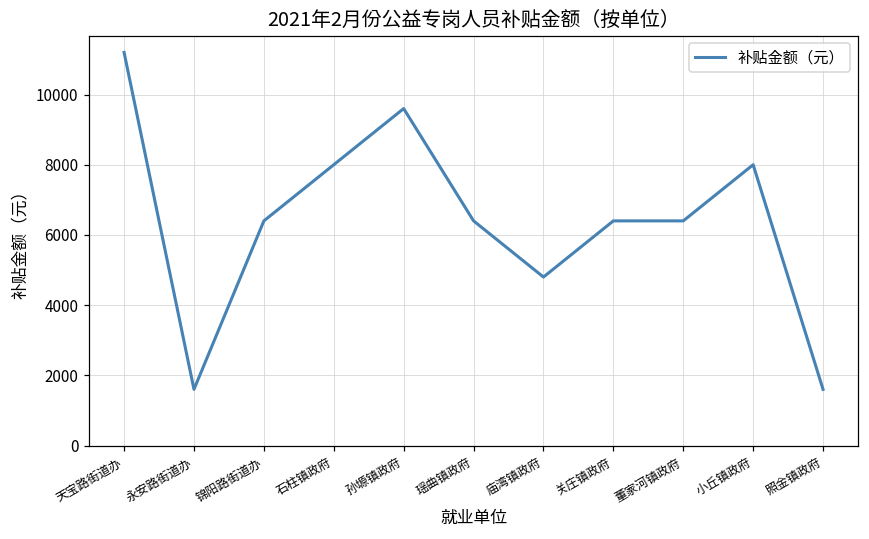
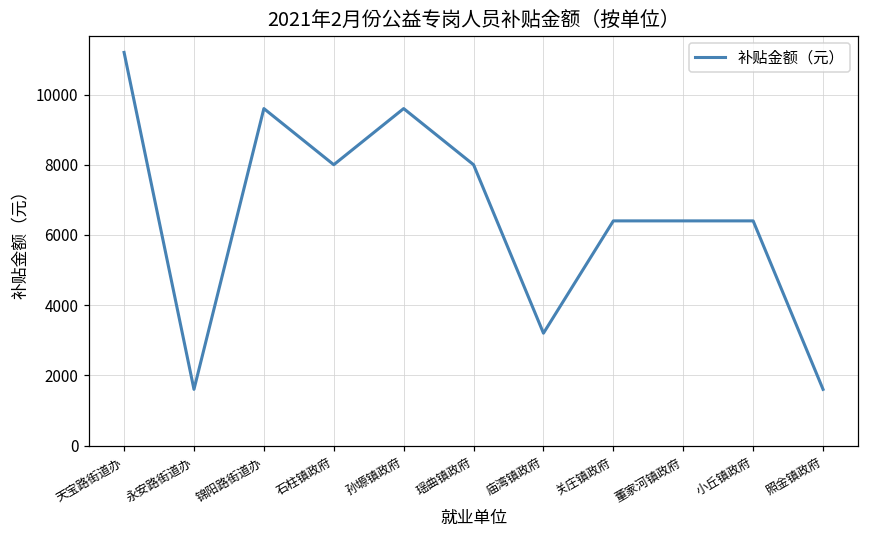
  {
    "天宝路街道办": 11200,
    "永安路街道办": 1600,
-   "锦阳路街道办": 6400,
+   "锦阳路街道办": 9600,
    "石柱镇政府": 8000,
    "孙塬镇政府": 9600,
-   "瑶曲镇政府": 6400,
-   "庙湾镇政府": 4800,
+   "瑶曲镇政府": 8000,
+   "庙湾镇政府": 3200,
    "关庄镇政府": 6400,
    "董家河镇政府": 6400,
-   "小丘镇政府": 8000,
+   "小丘镇政府": 6400,
    "照金镇政府": 1600
  }
